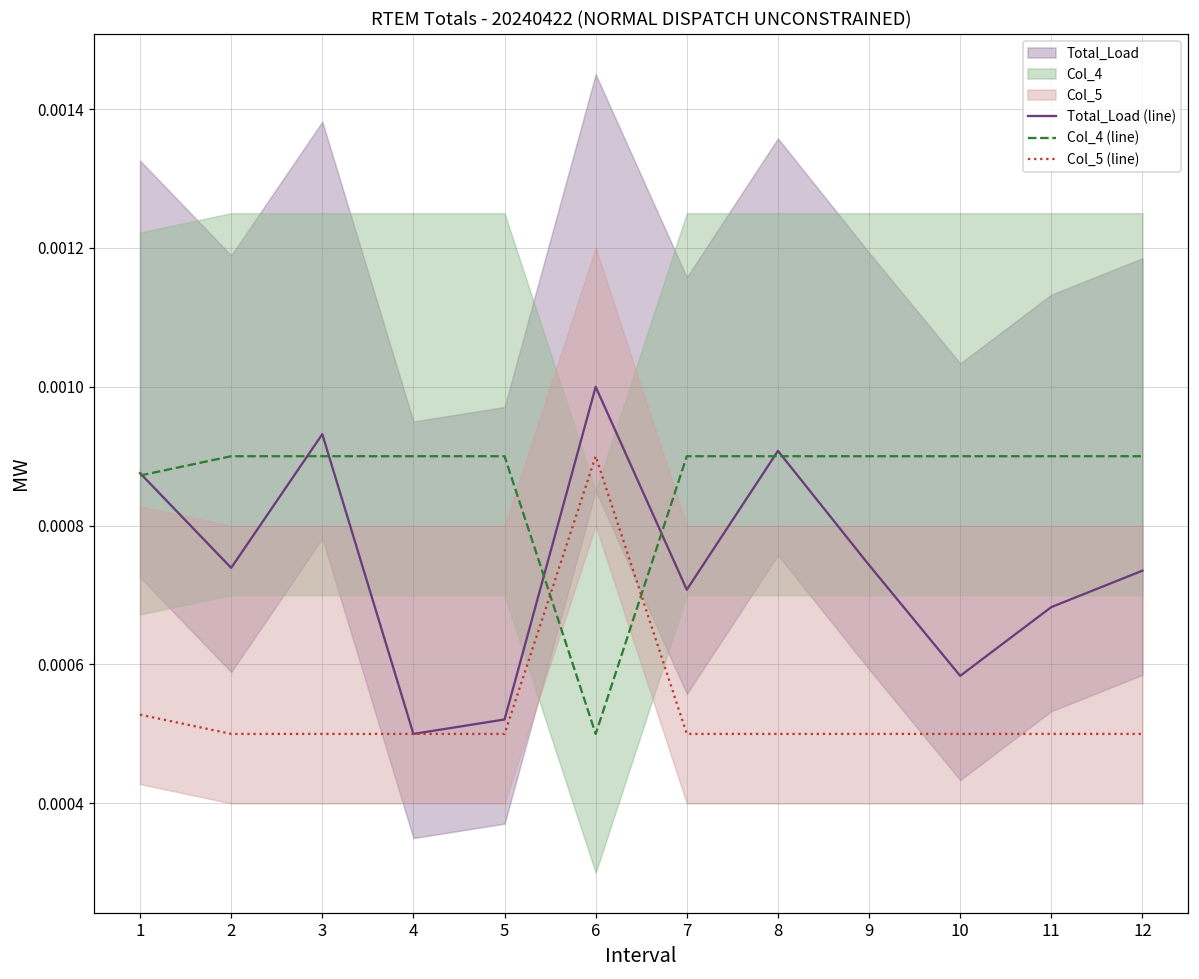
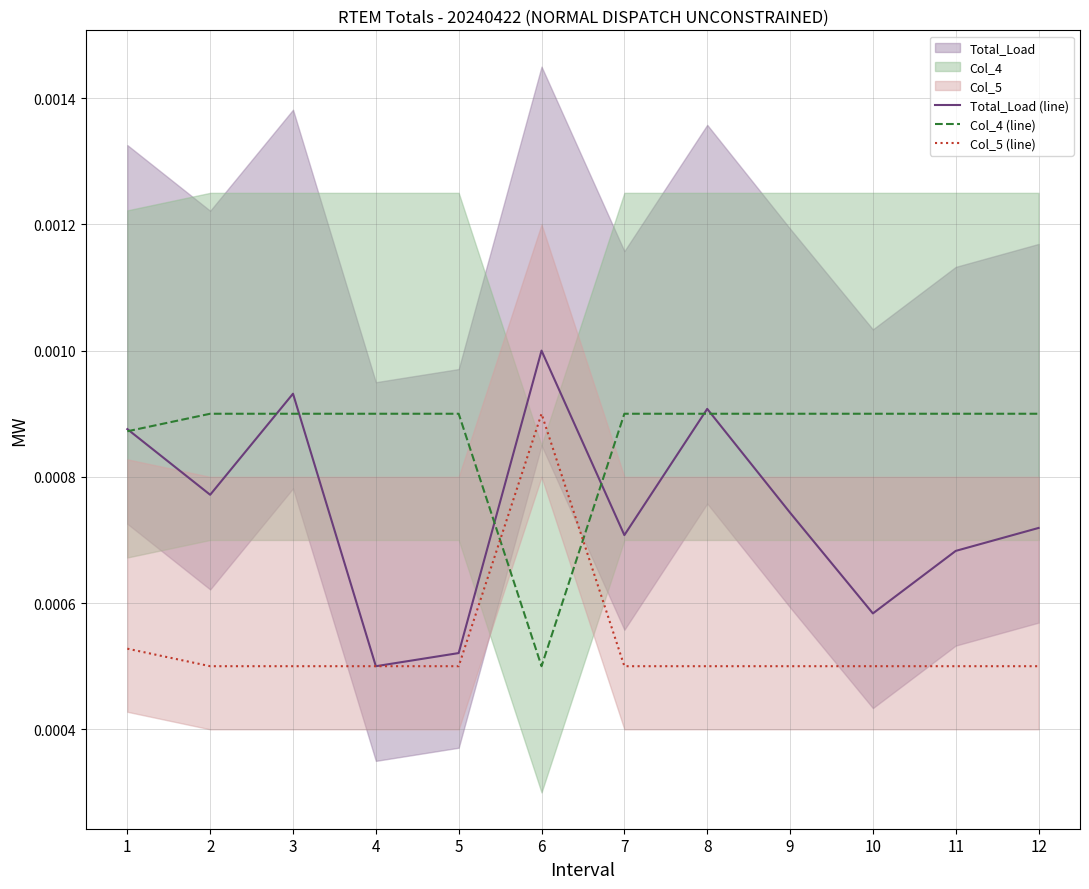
  {
    "Total_Load (line)": {
-     "2": 0.00074,
+     "2": 0.00077,
      "3": 0.00093,
      "5": 0.00052,
      "6": 0.00100,
      "7": 0.00071,
      "8": 0.00091,
      "9": 0.00074,
      "10": 0.00058,
      "11": 0.00068,
-     "12": 0.00074
+     "12": 0.00072
    },
    "Col_4 (line)": {
      "2": 0.00090,
      "3": 0.00090,
      "4": 0.00090,
      "5": 0.00090,
      "6": 0.00050,
      "7": 0.00090,
      "8": 0.00090,
      "9": 0.00090,
      "10": 0.00090,
      "11": 0.00090,
      "12": 0.00090
    },
    "Col_5 (line)": {
      "1": 0.00053,
      "2": 0.00050,
      "3": 0.00050,
      "5": 0.00050,
      "6": 0.00090,
      "7": 0.00050,
      "8": 0.00050,
      "9": 0.00050,
      "10": 0.00050,
      "11": 0.00050,
      "12": 0.00050
    }
  }
